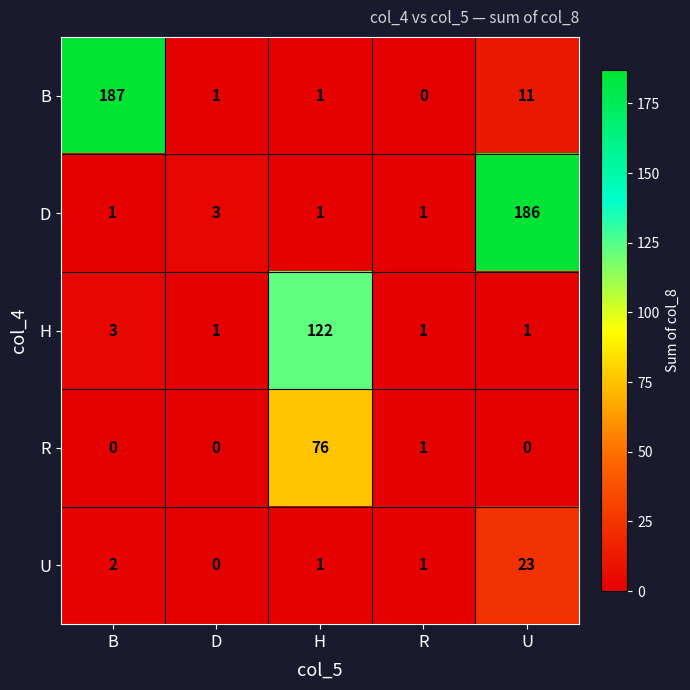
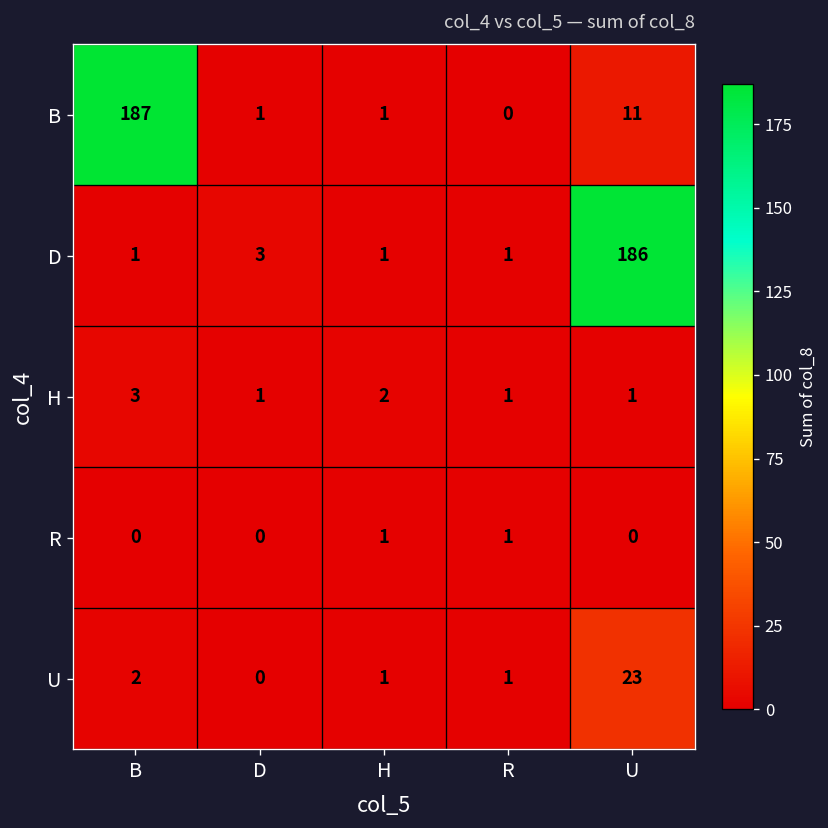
  {
    "B": {
      "B": 187,
      "D": 1,
      "H": 1,
      "R": 0,
      "U": 11
    },
    "D": {
      "B": 1,
      "D": 3,
      "H": 1,
      "R": 1,
      "U": 186
    },
    "H": {
      "B": 3,
      "D": 1,
-     "H": 122,
+     "H": 2,
      "R": 1,
      "U": 1
    },
    "R": {
      "B": 0,
      "D": 0,
-     "H": 76,
+     "H": 1,
      "R": 1,
      "U": 0
    },
    "U": {
      "B": 2,
      "D": 0,
      "H": 1,
      "R": 1,
      "U": 23
    }
  }
